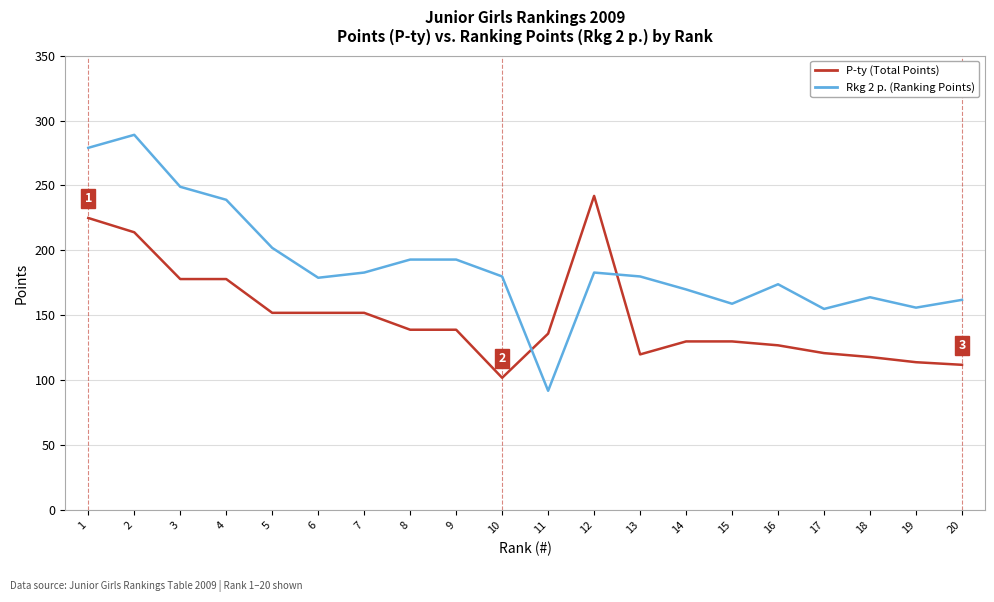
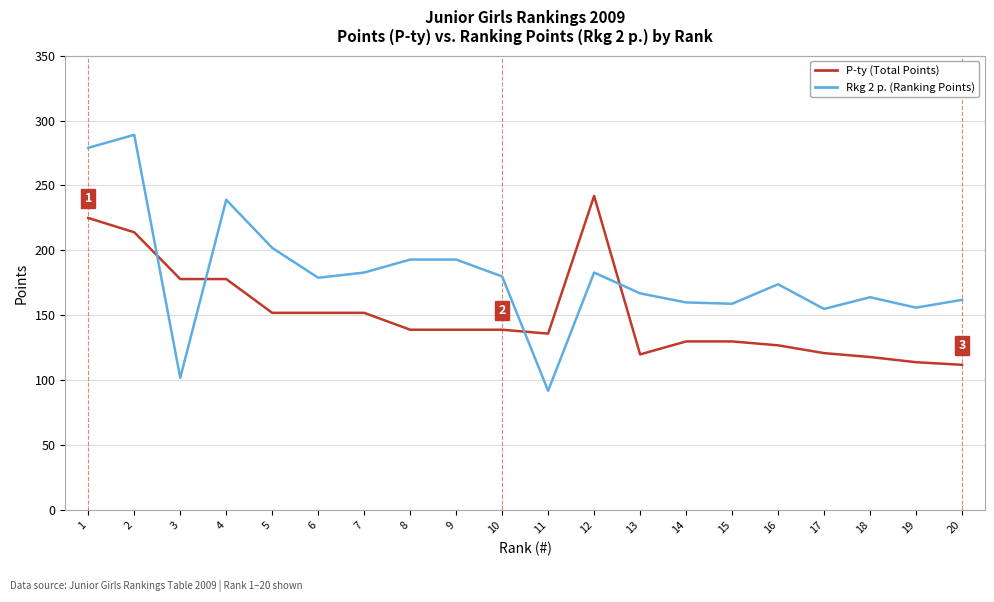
  {
    "P-ty (Total Points)": {
      "2": 214,
      "3": 178,
      "4": 178,
      "5": 152,
      "6": 152,
      "7": 152,
      "8": 139,
      "9": 139,
-     "10": 102,
+     "10": 139,
      "11": 136,
      "12": 242,
      "13": 120,
      "14": 130,
      "15": 130,
      "16": 127,
      "17": 121,
      "18": 118,
      "19": 114
    },
    "Rkg 2 p. (Ranking Points)": {
      "1": 279,
      "2": 289,
-     "3": 249,
+     "3": 102,
      "4": 239,
      "5": 202,
      "6": 179,
      "7": 183,
      "8": 193,
      "9": 193,
      "10": 180,
      "11": 92,
      "12": 183,
-     "13": 180,
-     "14": 170,
+     "13": 167,
+     "14": 160,
      "15": 159,
      "16": 174,
      "17": 155,
      "18": 164,
      "19": 156,
      "20": 162
    }
  }
